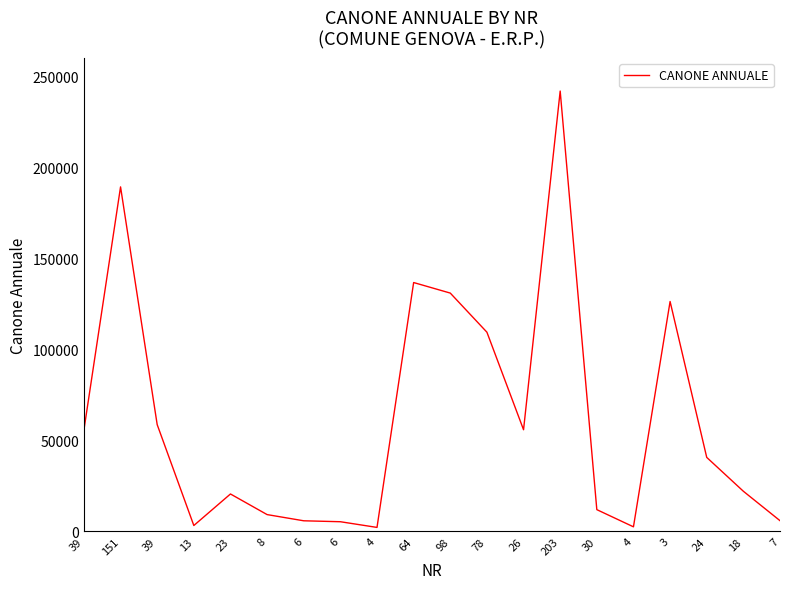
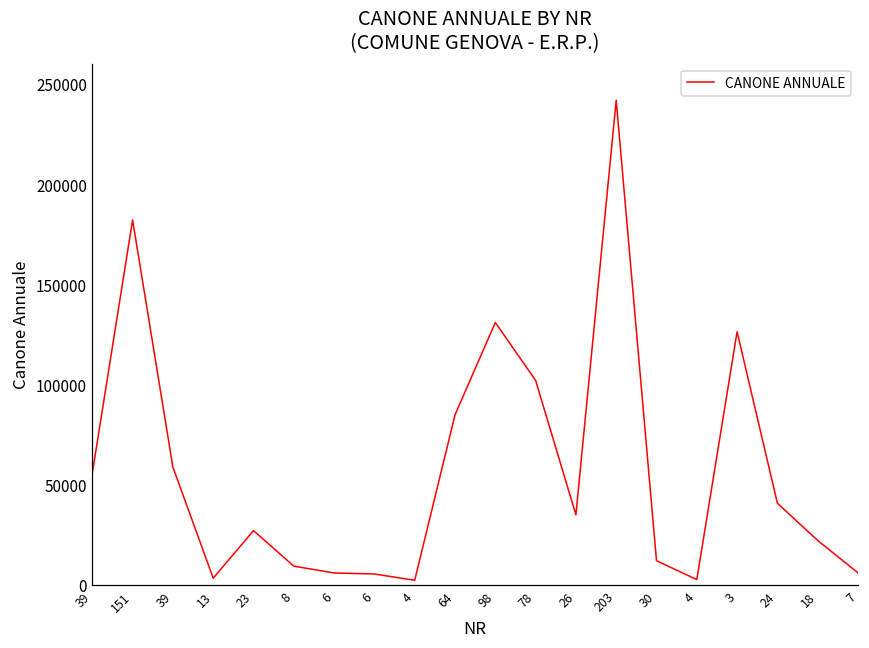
  {
-   "151": 189000,
+   "151": 182000,
    "13": 3000,
-   "23": 21000,
+   "23": 27000,
    "8": 9000,
-   "64": 137000,
+   "64": 85000,
    "98": 131000,
-   "78": 109000,
-   "26": 56000,
+   "78": 102000,
+   "26": 35000,
    "203": 242000,
    "30": 12000,
    "3": 126000,
    "24": 41000,
    "18": 22000,
    "7": 6000
  }
